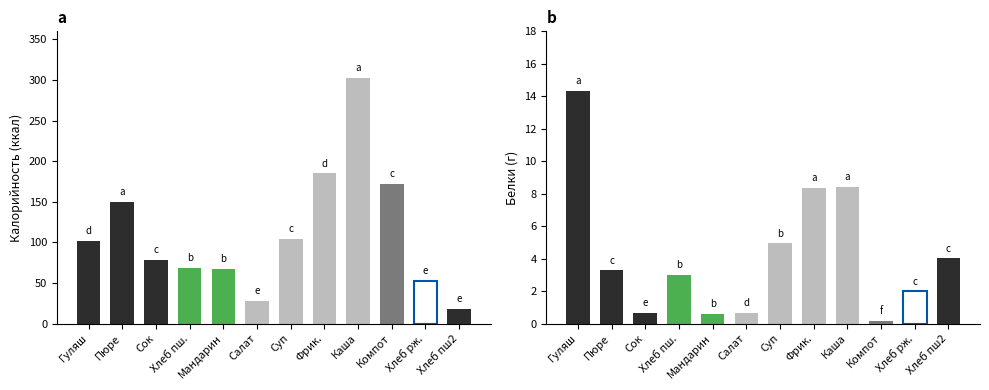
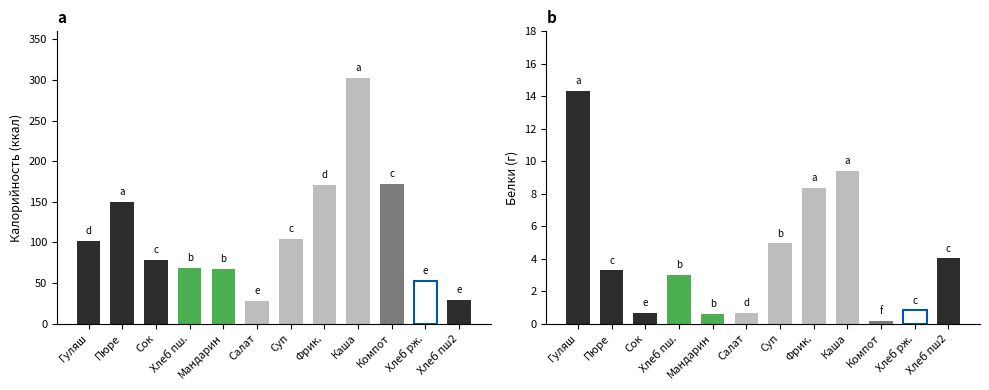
  {
    "a": {
      "Гуляш": 100,
      "Пюре": 150,
      "Сок": 80,
      "Хлеб пш.": 70,
      "Мандарин": 70,
      "Салат": 30,
      "Суп": 100,
-     "Фрик.": 190,
+     "Фрик.": 170,
      "Каша": 300,
      "Компот": 170,
      "Хлеб рж.": 50,
-     "Хлеб пш2": 20
+     "Хлеб пш2": 30
    },
    "b": {
      "Гуляш": 14.3,
      "Пюре": 3.3,
      "Сок": 0.7,
      "Хлеб пш.": 3.0,
      "Мандарин": 0.6,
      "Салат": 0.7,
      "Суп": 4.9,
      "Фрик.": 8.4,
-     "Каша": 8.4,
+     "Каша": 9.4,
      "Компот": 0.2,
-     "Хлеб рж.": 2.0,
+     "Хлеб рж.": 0.8,
      "Хлеб пш2": 4.0
    }
  }
